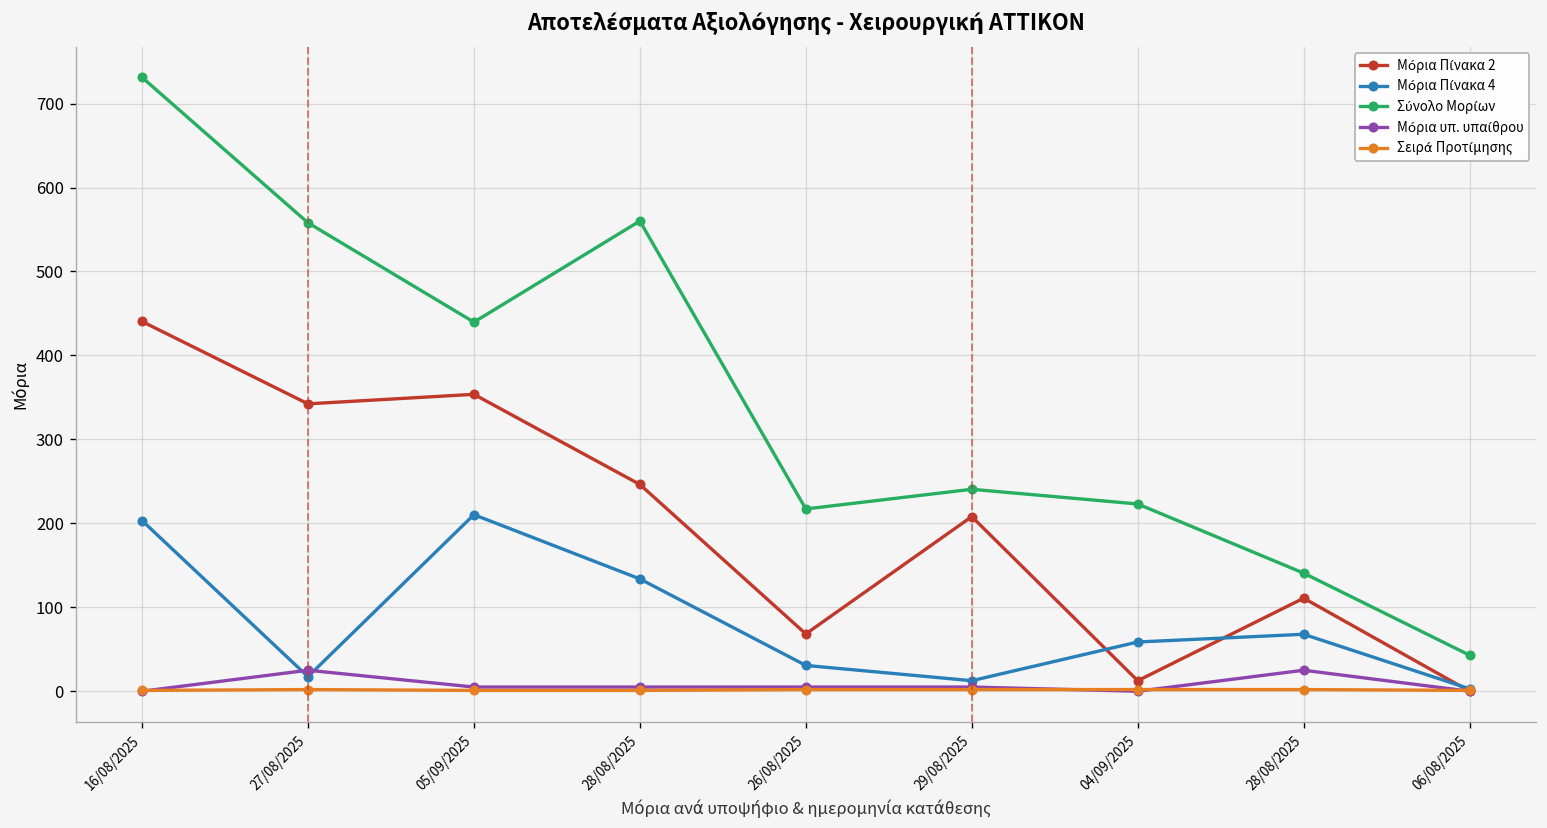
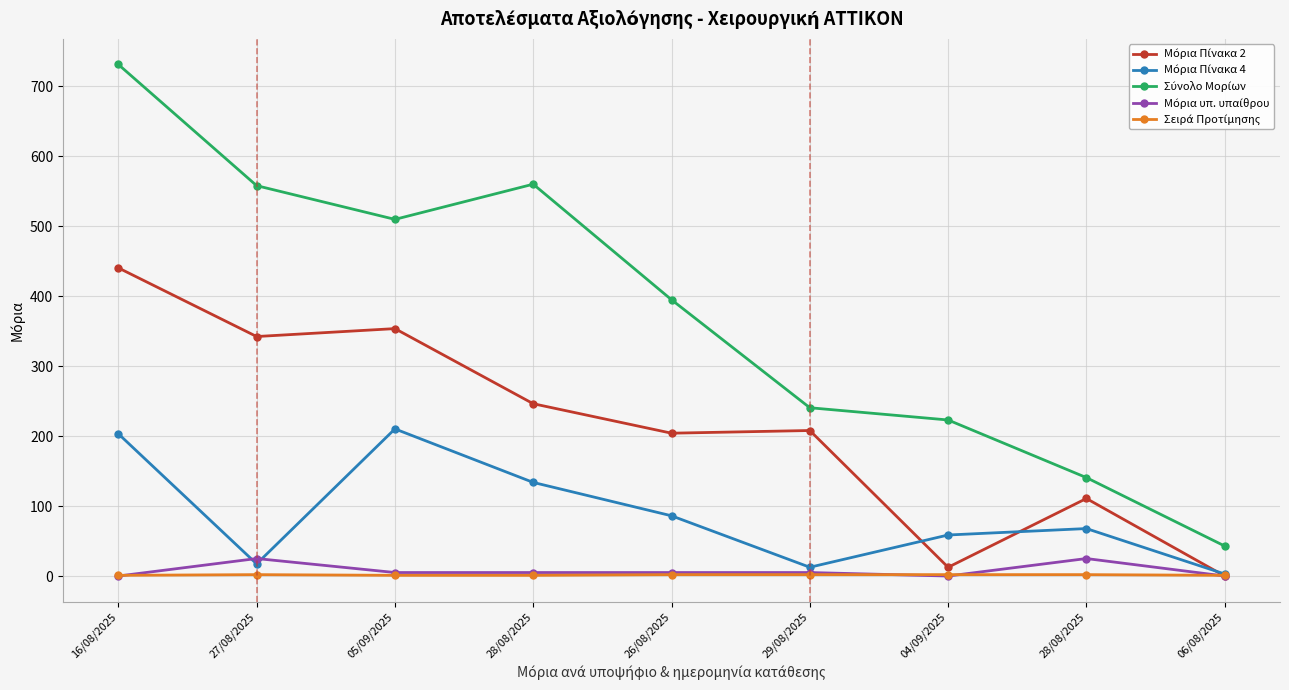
  {
    "Μόρια Πίνακα 2": {
      "16/08/2025": 440,
      "27/08/2025": 340,
      "05/09/2025": 350,
-     "26/08/2025": 70,
+     "26/08/2025": 200,
      "29/08/2025": 210,
      "04/09/2025": 10
    },
    "Μόρια Πίνακα 4": {
      "16/08/2025": 200,
      "27/08/2025": 20,
      "05/09/2025": 210,
-     "26/08/2025": 30,
+     "26/08/2025": 90,
      "29/08/2025": 10,
      "04/09/2025": 60
    },
    "Σύνολο Μορίων": {
      "16/08/2025": 730,
      "27/08/2025": 560,
-     "05/09/2025": 440,
-     "26/08/2025": 220,
+     "05/09/2025": 510,
+     "26/08/2025": 390,
      "29/08/2025": 240,
      "04/09/2025": 220,
      "06/08/2025": 40
    },
    "Μόρια υπ. υπαίθρου": {
      "27/08/2025": 30,
      "05/09/2025": 10
    },
    "Σειρά Προτίμησης": {
      "27/08/2025": 0,
      "05/09/2025": 0
    }
  }
